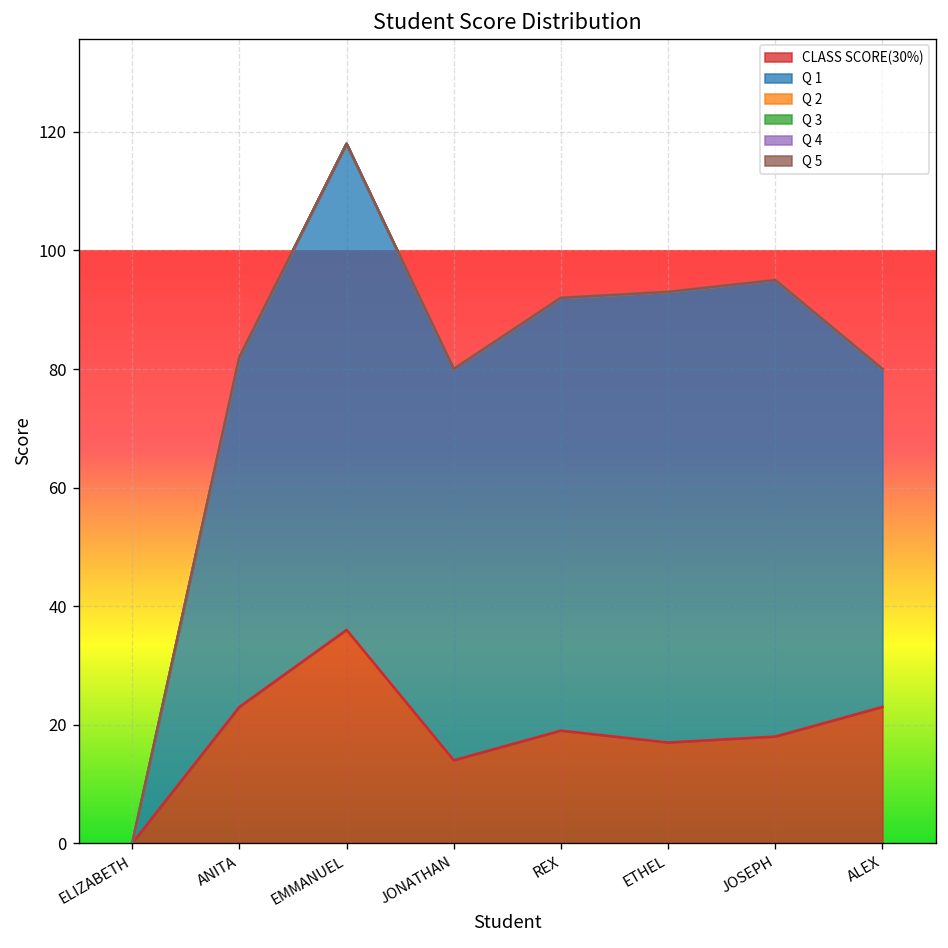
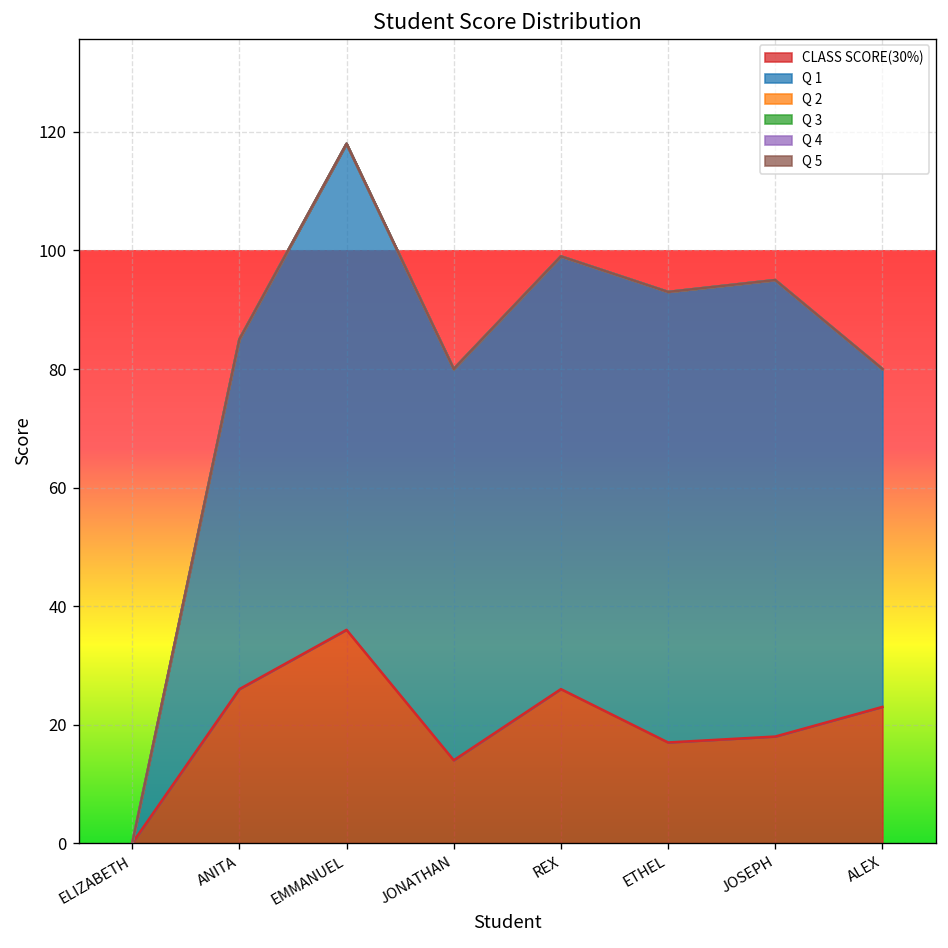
  {
    "CLASS SCORE(30%)": {
-     "ANITA": 23,
+     "ANITA": 26,
      "EMMANUEL": 36,
      "JONATHAN": 14,
-     "REX": 19,
+     "REX": 26,
      "ETHEL": 17,
      "JOSEPH": 18,
      "ALEX": 23
    }
  }
